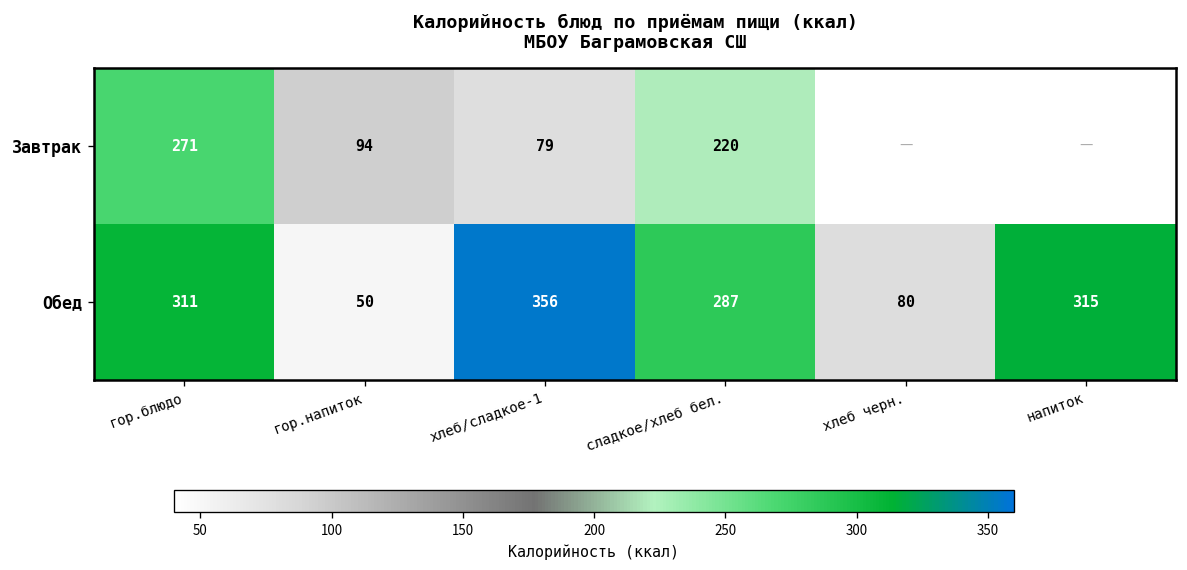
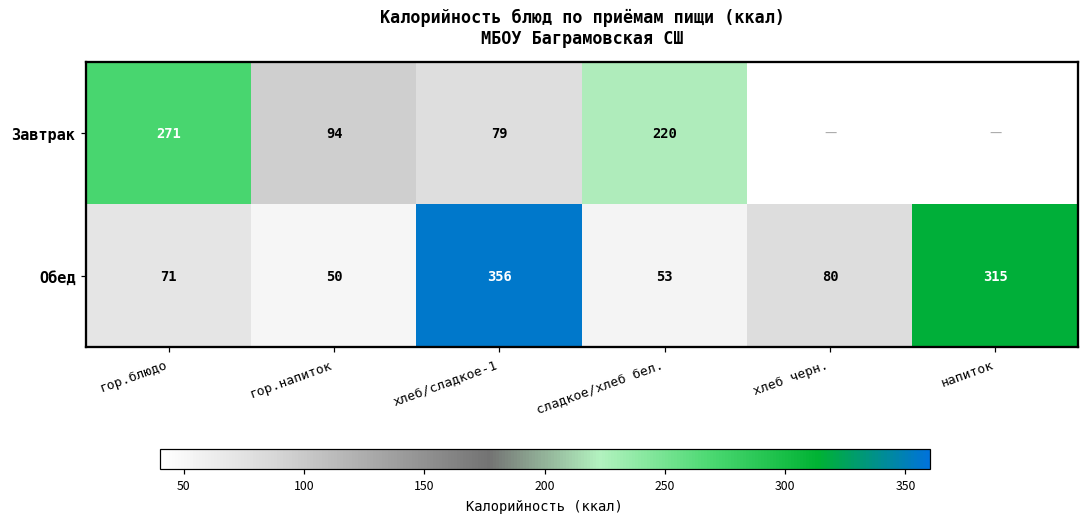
  {
    "Завтрак": {
      "гор.блюдо": 271,
      "гор.напиток": 94,
      "хлеб/сладкое-1": 79,
      "сладкое/хлеб бел.": 220
    },
    "Обед": {
-     "гор.блюдо": 311,
+     "гор.блюдо": 71,
      "гор.напиток": 50,
      "хлеб/сладкое-1": 356,
-     "сладкое/хлеб бел.": 287,
+     "сладкое/хлеб бел.": 53,
      "хлеб черн.": 80,
      "напиток": 315
    }
  }
